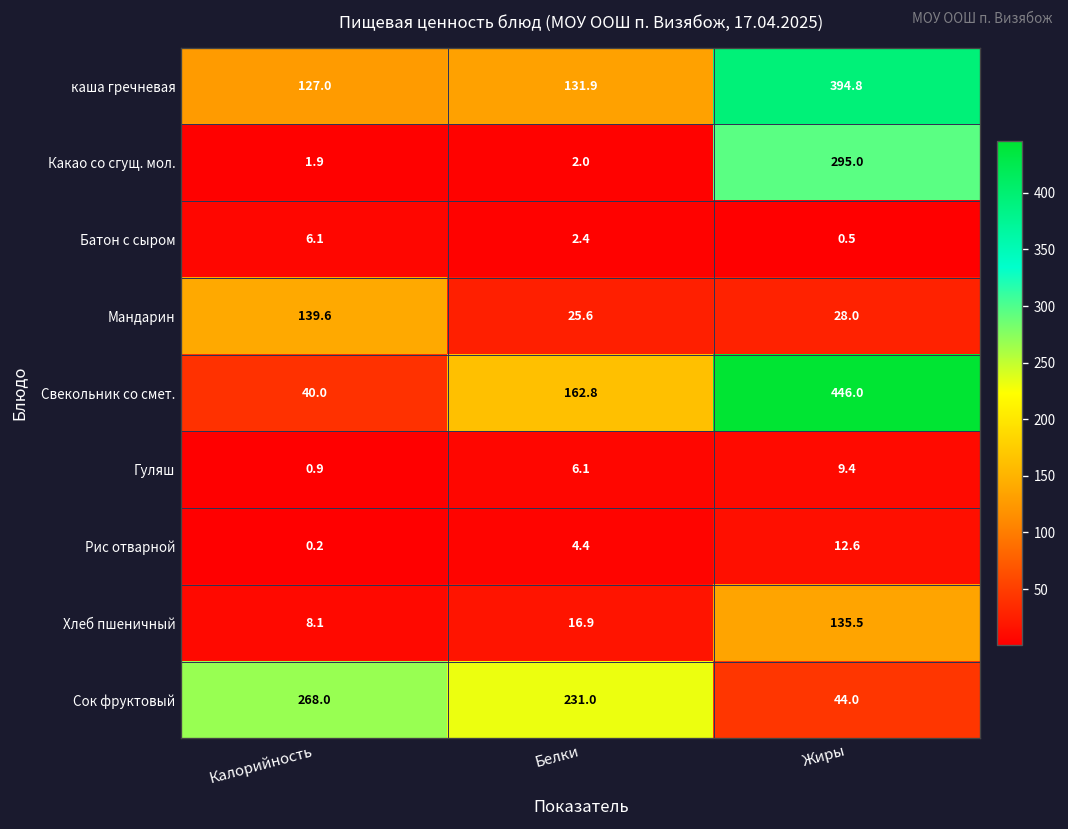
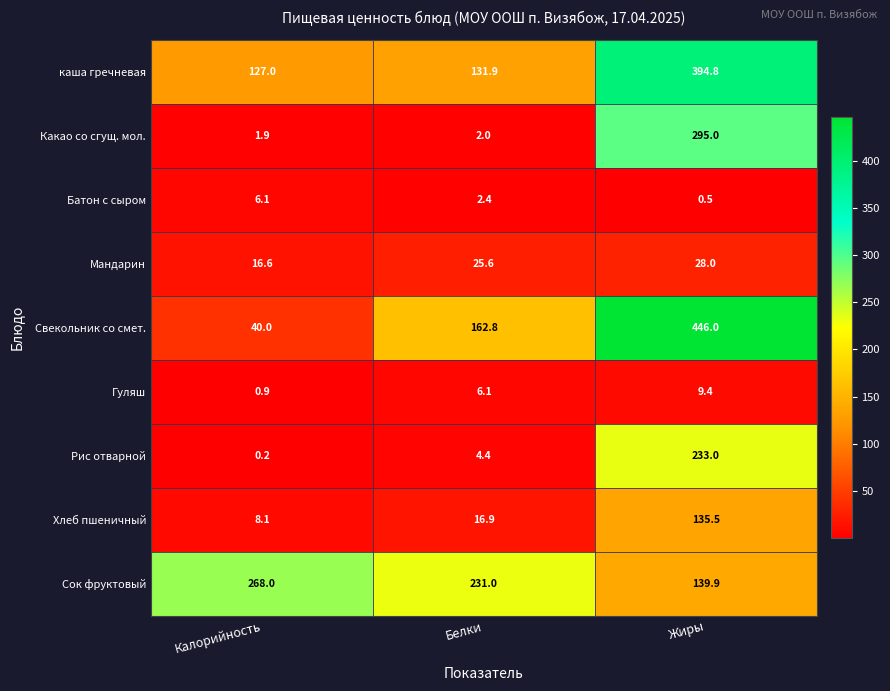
  {
    "каша гречневая": {
      "Калорийность": 127.0,
      "Белки": 131.9,
      "Жиры": 394.8
    },
    "Какао со сгущ. мол.": {
      "Калорийность": 1.9,
      "Белки": 2.0,
      "Жиры": 295.0
    },
    "Батон с сыром": {
      "Калорийность": 6.1,
      "Белки": 2.4,
      "Жиры": 0.5
    },
    "Мандарин": {
-     "Калорийность": 139.6,
+     "Калорийность": 16.6,
      "Белки": 25.6,
      "Жиры": 28.0
    },
    "Свекольник со смет.": {
      "Калорийность": 40.0,
      "Белки": 162.8,
      "Жиры": 446.0
    },
    "Гуляш": {
      "Калорийность": 0.9,
      "Белки": 6.1,
      "Жиры": 9.4
    },
    "Рис отварной": {
      "Калорийность": 0.2,
      "Белки": 4.4,
-     "Жиры": 12.6
+     "Жиры": 233.0
    },
    "Хлеб пшеничный": {
      "Калорийность": 8.1,
      "Белки": 16.9,
      "Жиры": 135.5
    },
    "Сок фруктовый": {
      "Калорийность": 268.0,
      "Белки": 231.0,
-     "Жиры": 44.0
+     "Жиры": 139.9
    }
  }
